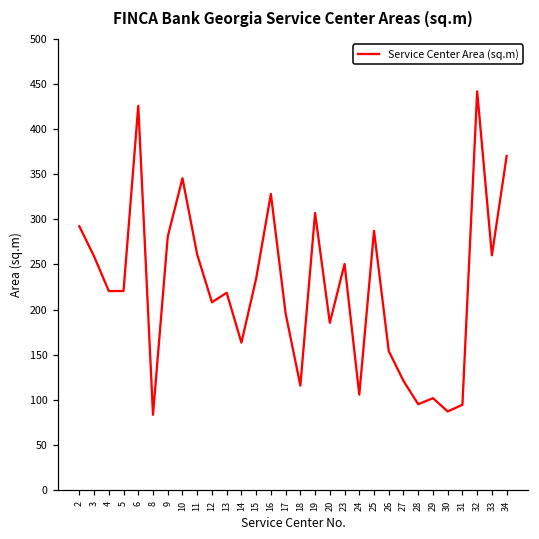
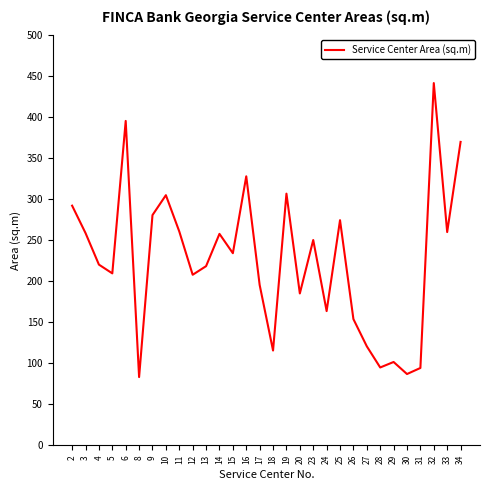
  {
    "2": 290,
    "3": 260,
    "4": 220,
-   "5": 220,
-   "6": 430,
+   "5": 210,
+   "6": 400,
    "8": 80,
    "9": 280,
-   "10": 350,
+   "10": 310,
    "11": 260,
    "12": 210,
    "13": 220,
-   "14": 160,
+   "14": 260,
    "15": 230,
    "16": 330,
    "17": 200,
    "18": 120,
    "19": 310,
    "20": 190,
    "23": 250,
-   "24": 110,
-   "25": 290,
+   "24": 160,
+   "25": 270,
    "26": 150,
    "27": 120,
    "28": 100,
    "29": 100,
    "30": 90,
    "31": 90,
    "32": 440,
    "33": 260,
    "34": 370
  }
